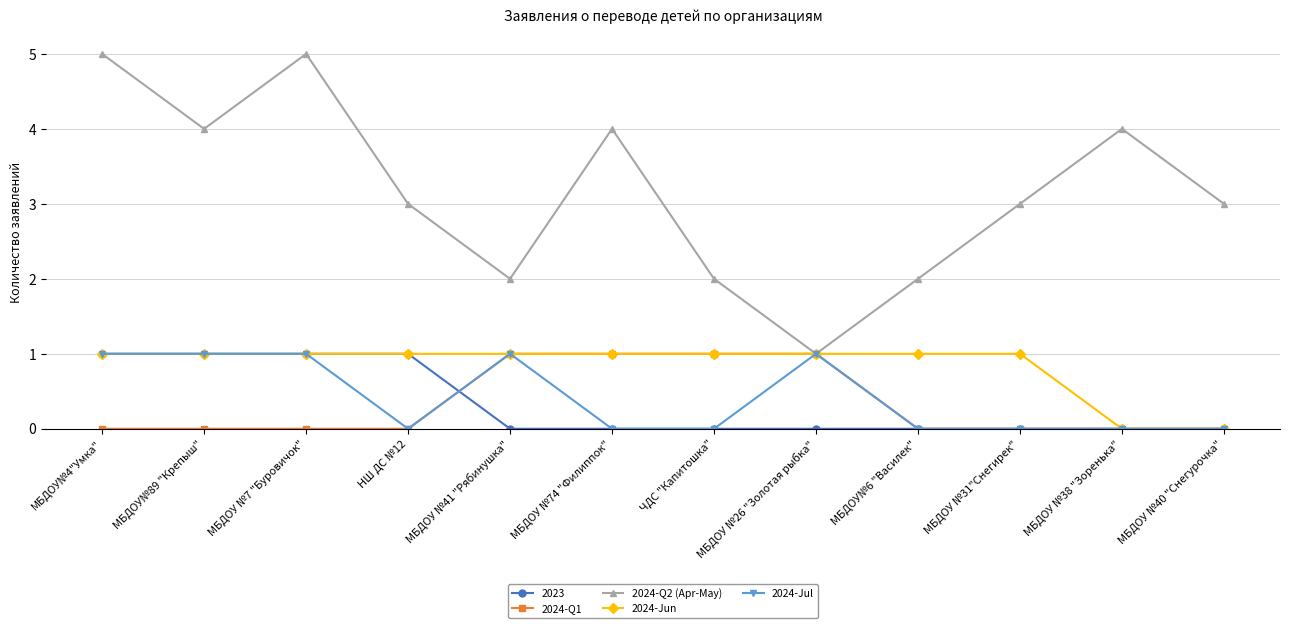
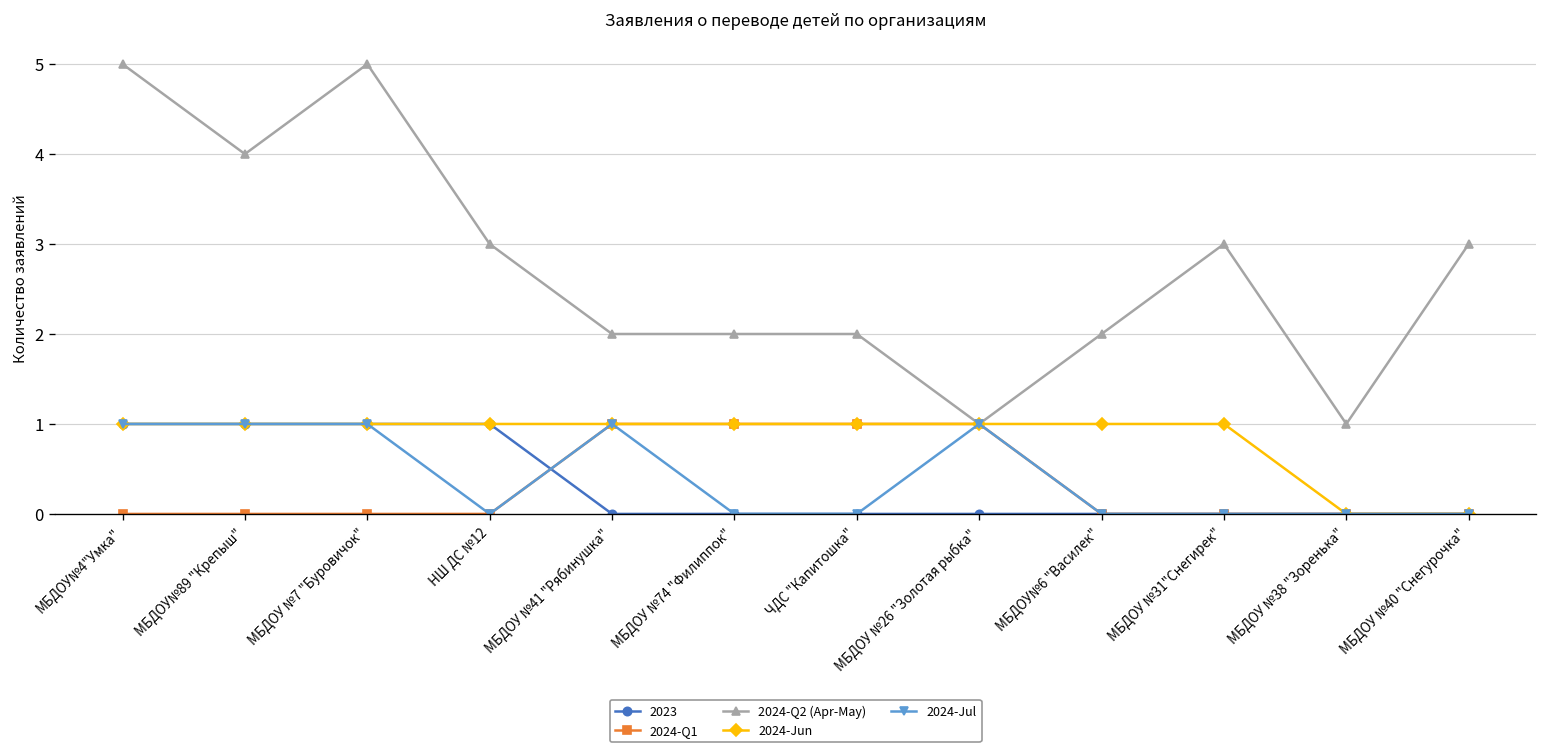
  {
    "2024-Q1": {
      "МБДОУ№4\"Умка\"": 0,
      "МБДОУ№89 \"Крепыш\"": 0,
      "МБДОУ №7 \"Буровичок\"": 0
    },
    "2024-Q2 (Apr-May)": {
      "МБДОУ№4\"Умка\"": 5,
      "МБДОУ№89 \"Крепыш\"": 4,
      "МБДОУ №7 \"Буровичок\"": 5,
      "НШ ДС №12": 3,
      "МБДОУ №41 \"Рябинушка\"": 2,
-     "МБДОУ №74 \"Филиппок\"": 4,
+     "МБДОУ №74 \"Филиппок\"": 2,
      "ЧДС \"Капитошка\"": 2,
      "МБДОУ№6 \"Василек\"": 2,
      "МБДОУ №31\"Снегирек\"": 3,
-     "МБДОУ №38 \"Зоренька\"": 4,
+     "МБДОУ №38 \"Зоренька\"": 1,
      "МБДОУ №40 \"Снегурочка\"": 3
    },
    "2024-Jun": {
      "МБДОУ№6 \"Василек\"": 1,
      "МБДОУ №31\"Снегирек\"": 1
    }
  }
